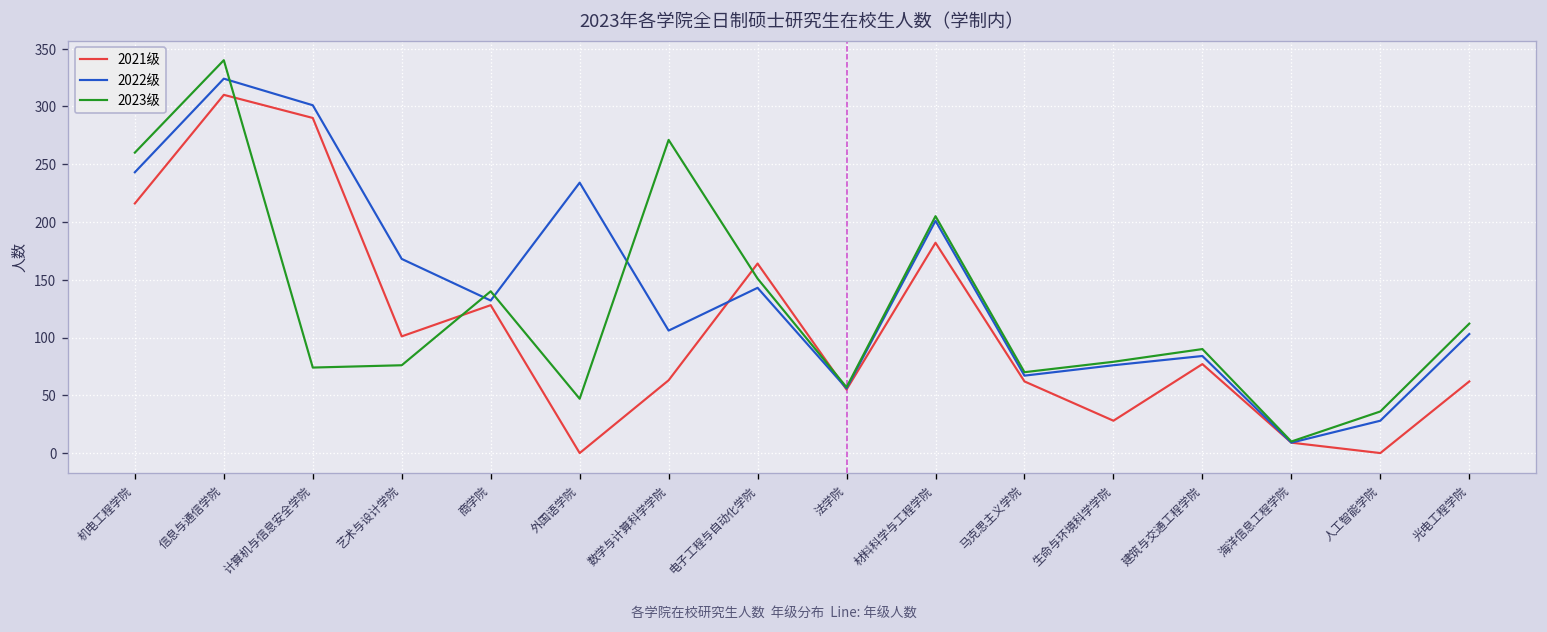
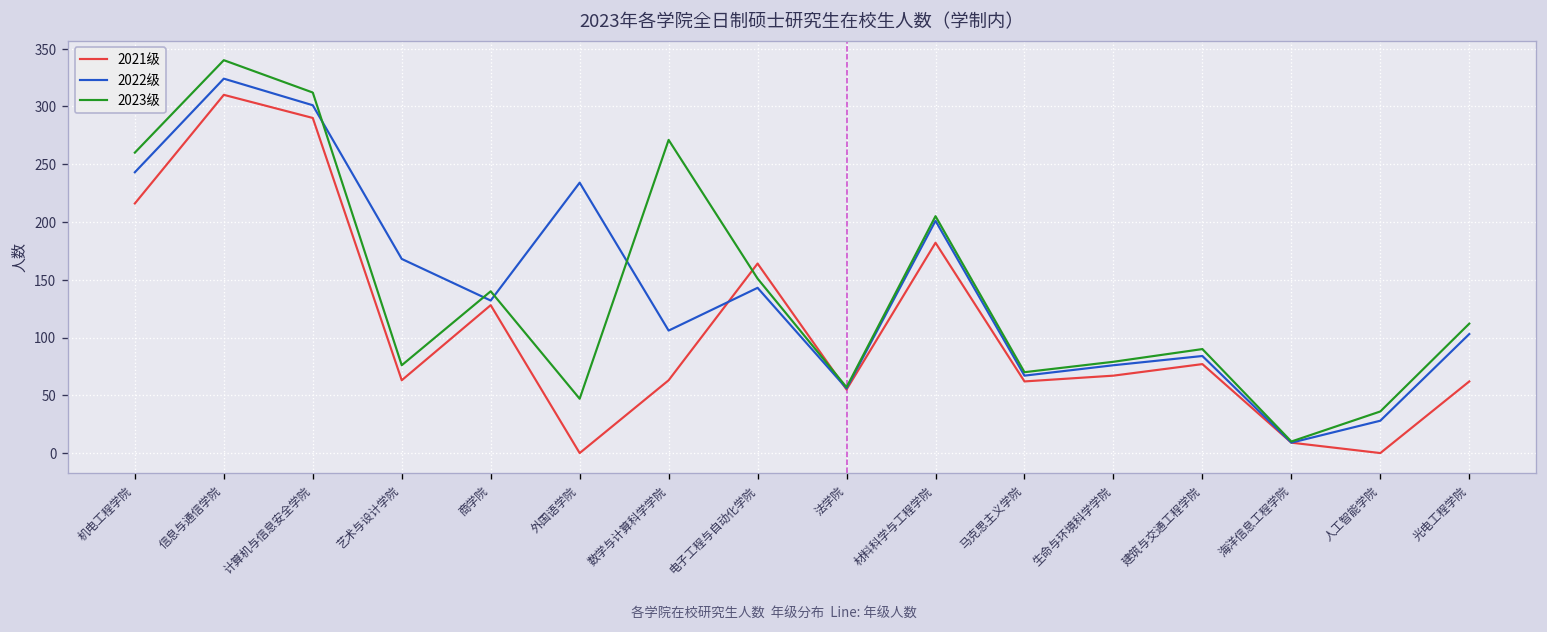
  {
    "2021级": {
      "机电工程学院": 220,
      "信息与通信学院": 310,
      "计算机与信息安全学院": 290,
-     "艺术与设计学院": 100,
+     "艺术与设计学院": 60,
      "商学院": 130,
      "外国语学院": 0,
      "数学与计算科学学院": 60,
      "电子工程与自动化学院": 160,
      "材料科学与工程学院": 180,
      "马克思主义学院": 60,
-     "生命与环境科学学院": 30,
+     "生命与环境科学学院": 70,
      "建筑与交通工程学院": 80,
      "人工智能学院": 0,
      "光电工程学院": 60
    },
    "2022级": {
      "机电工程学院": 240,
      "信息与通信学院": 320,
      "计算机与信息安全学院": 300,
      "艺术与设计学院": 170,
      "商学院": 130,
      "外国语学院": 230,
      "数学与计算科学学院": 110,
      "电子工程与自动化学院": 140,
      "材料科学与工程学院": 200,
      "马克思主义学院": 70,
      "生命与环境科学学院": 80,
      "建筑与交通工程学院": 80,
      "人工智能学院": 30,
      "光电工程学院": 100
    },
    "2023级": {
      "机电工程学院": 260,
      "信息与通信学院": 340,
-     "计算机与信息安全学院": 70,
+     "计算机与信息安全学院": 310,
      "艺术与设计学院": 80,
      "商学院": 140,
      "外国语学院": 50,
      "数学与计算科学学院": 270,
      "电子工程与自动化学院": 150,
      "材料科学与工程学院": 210,
      "马克思主义学院": 70,
      "生命与环境科学学院": 80,
      "建筑与交通工程学院": 90,
      "人工智能学院": 40,
      "光电工程学院": 110
    }
  }
